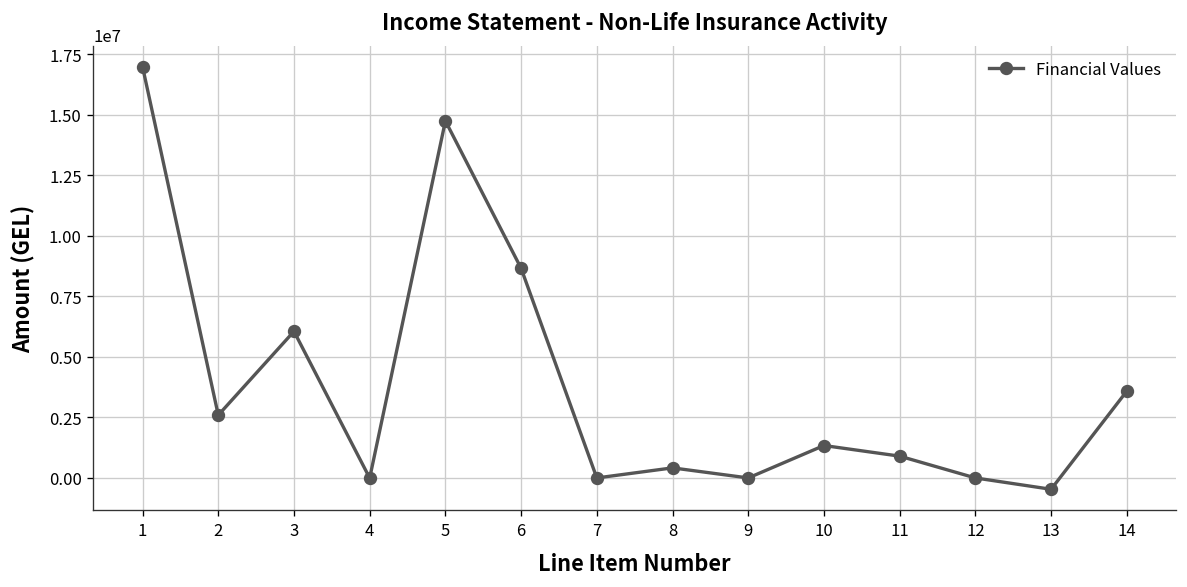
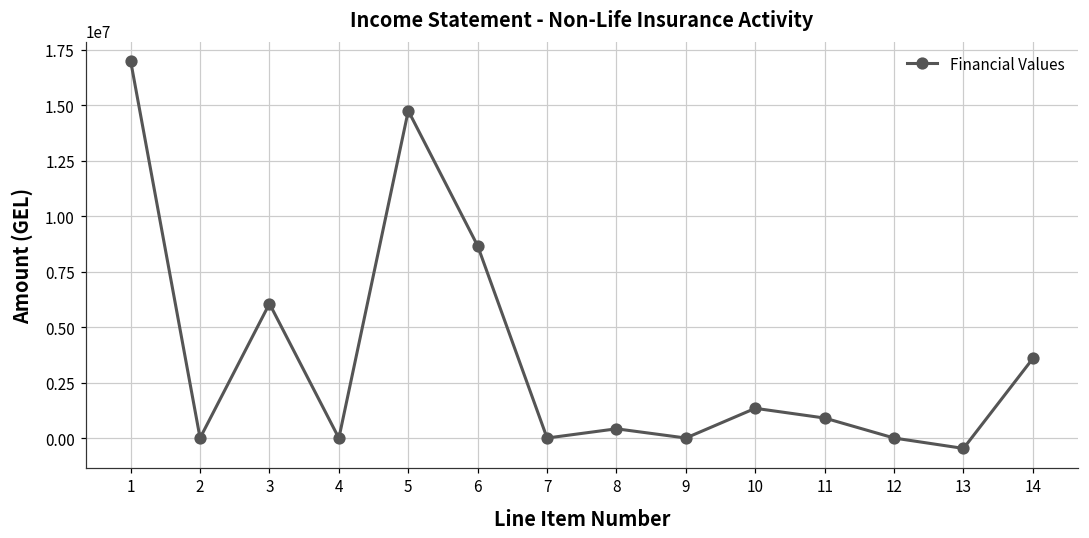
  {
    "1": 17000000,
-   "2": 2600000,
+   "2": 0,
    "3": 6100000,
    "4": 0,
    "5": 14800000,
    "6": 8700000,
    "7": 0,
    "8": 400000,
    "9": 0,
    "10": 1300000,
    "11": 900000,
    "12": 0,
    "13": -500000,
    "14": 3600000
  }
